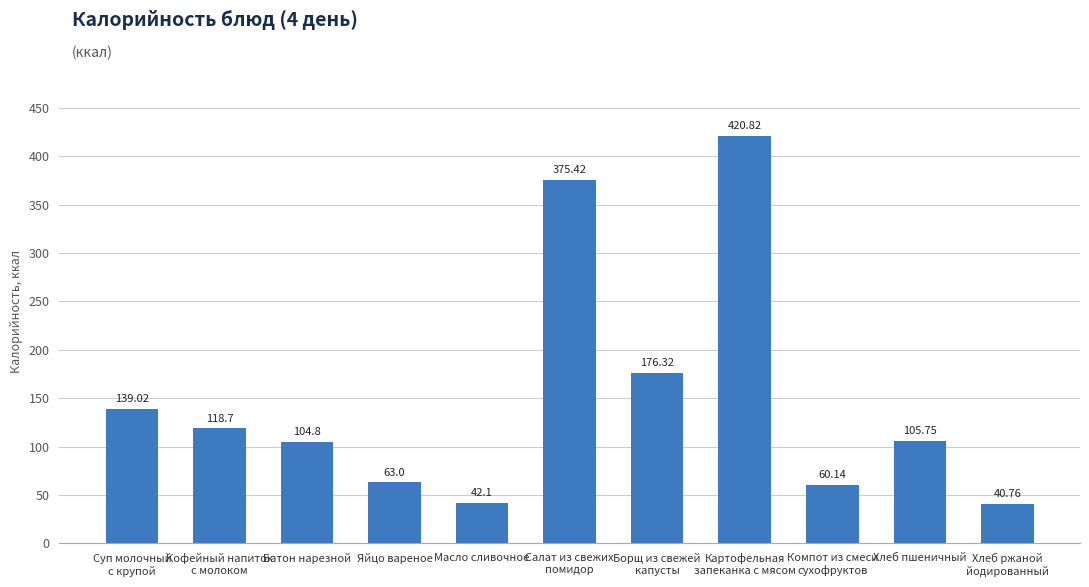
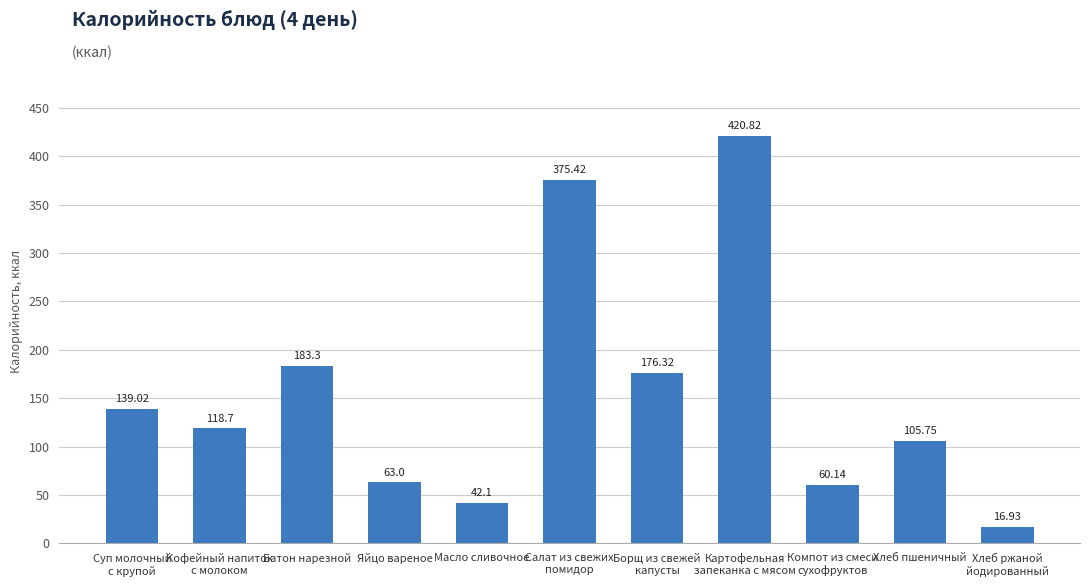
  {
    "Суп молочный с крупой": 139.02,
    "Кофейный напиток с молоком": 118.7,
-   "Батон нарезной": 104.8,
+   "Батон нарезной": 183.3,
    "Яйцо вареное": 63.0,
    "Масло сливочное": 42.1,
    "Салат из свежих помидор": 375.42,
    "Борщ из свежей капусты": 176.32,
    "Картофельная запеканка с мясом": 420.82,
    "Компот из смеси сухофруктов": 60.14,
    "Хлеб пшеничный": 105.75,
-   "Хлеб ржаной йодированный": 40.76
+   "Хлеб ржаной йодированный": 16.93
  }
